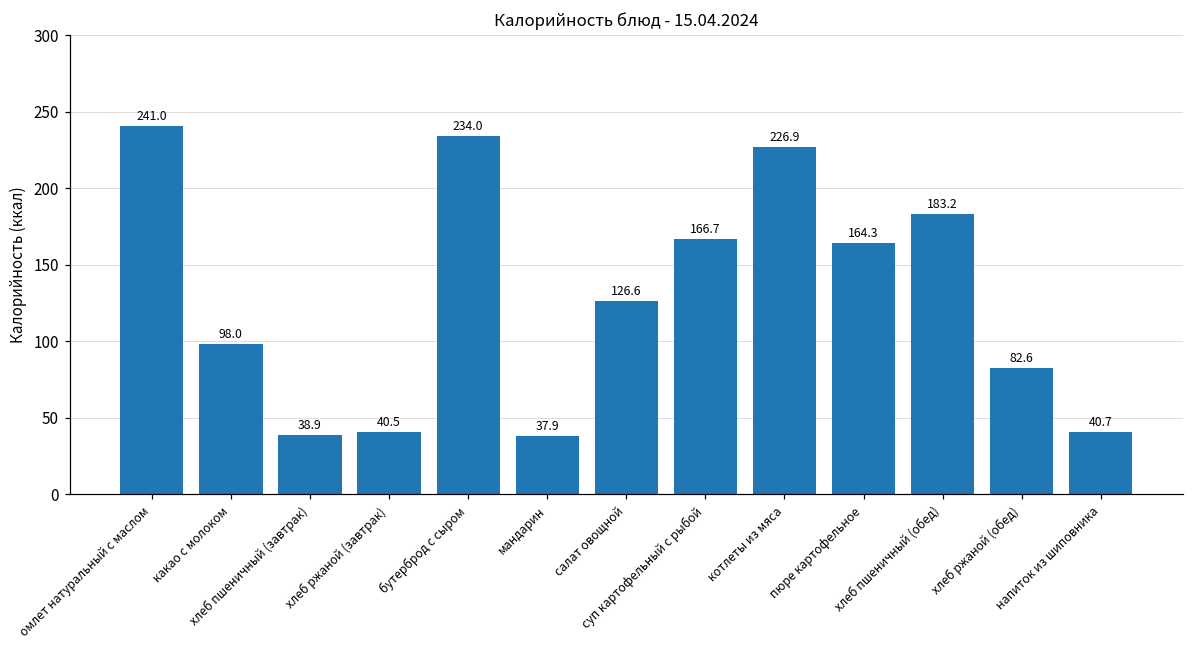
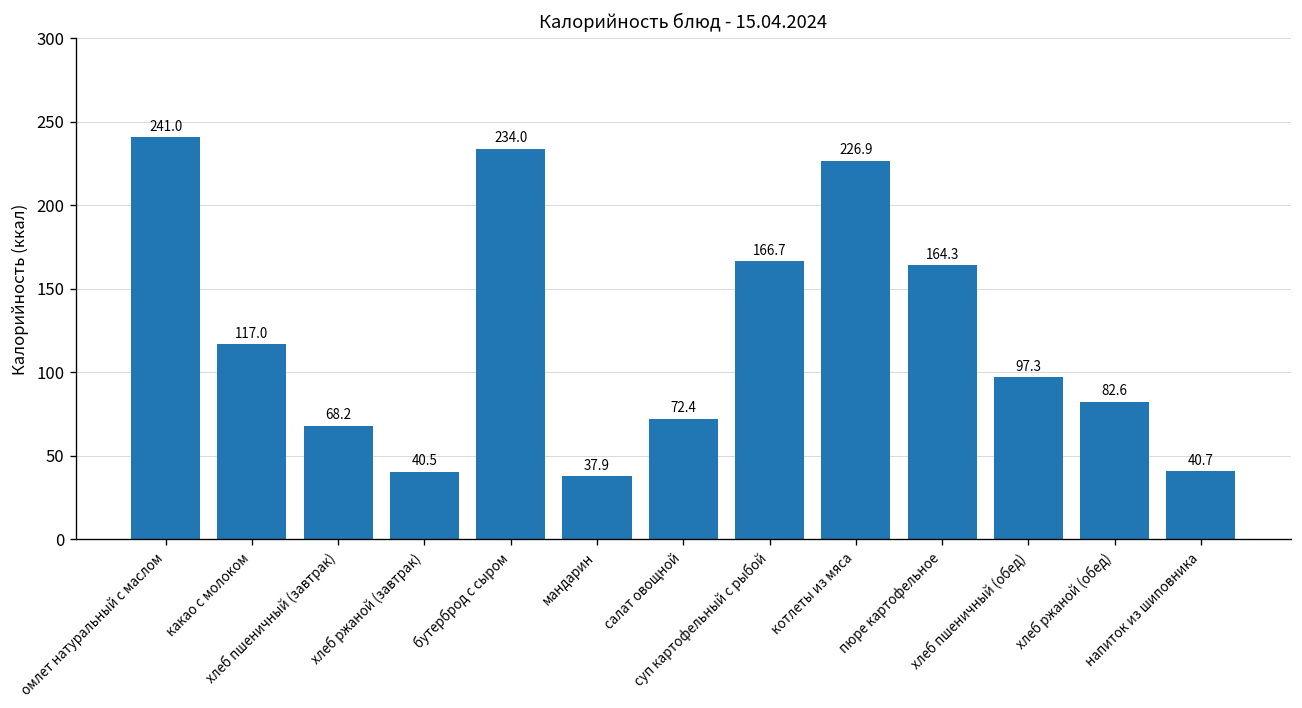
  {
    "омлет натуральный с маслом": 241.0,
-   "какао с молоком": 98.0,
-   "хлеб пшеничный (завтрак)": 38.9,
+   "какао с молоком": 117.0,
+   "хлеб пшеничный (завтрак)": 68.2,
    "хлеб ржаной (завтрак)": 40.5,
    "бутерброд с сыром": 234.0,
    "мандарин": 37.9,
-   "салат овощной": 126.6,
+   "салат овощной": 72.4,
    "суп картофельный с рыбой": 166.7,
    "котлеты из мяса": 226.9,
    "пюре картофельное": 164.3,
-   "хлеб пшеничный (обед)": 183.2,
+   "хлеб пшеничный (обед)": 97.3,
    "хлеб ржаной (обед)": 82.6,
    "напиток из шиповника": 40.7
  }
